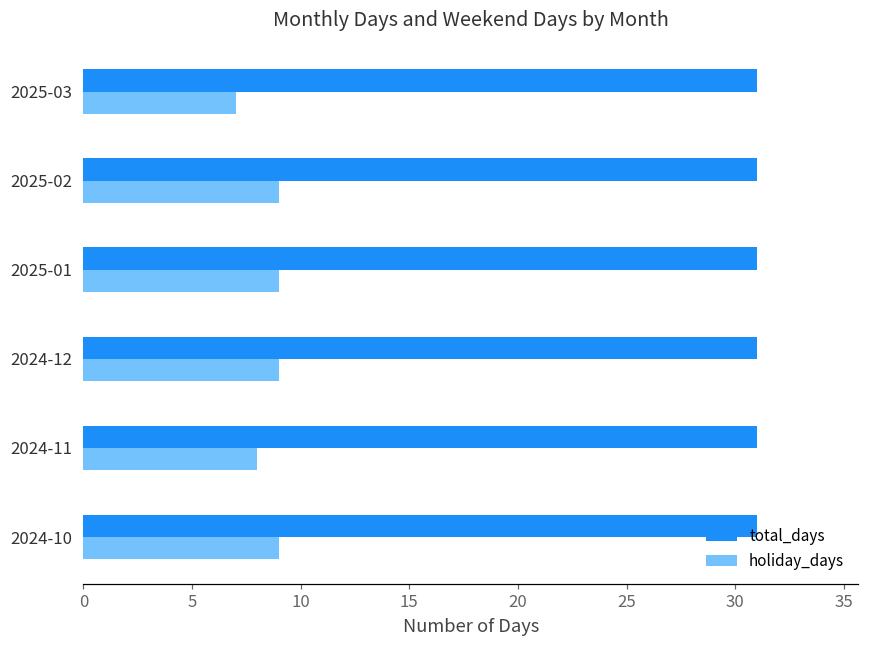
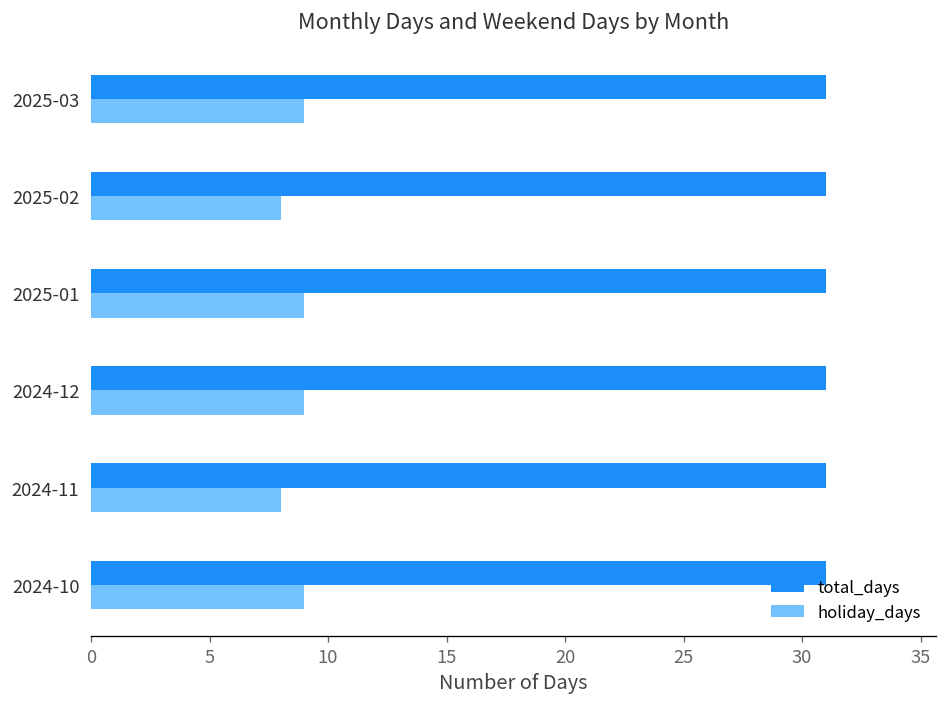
  {
    "total_days": {
      "2025-03": 31,
      "2025-02": 31,
      "2025-01": 31,
      "2024-12": 31,
      "2024-11": 31,
      "2024-10": 31
    },
    "holiday_days": {
-     "2025-03": 7,
-     "2025-02": 9,
+     "2025-03": 9,
+     "2025-02": 8,
      "2025-01": 9,
      "2024-12": 9,
      "2024-11": 8,
      "2024-10": 9
    }
  }
